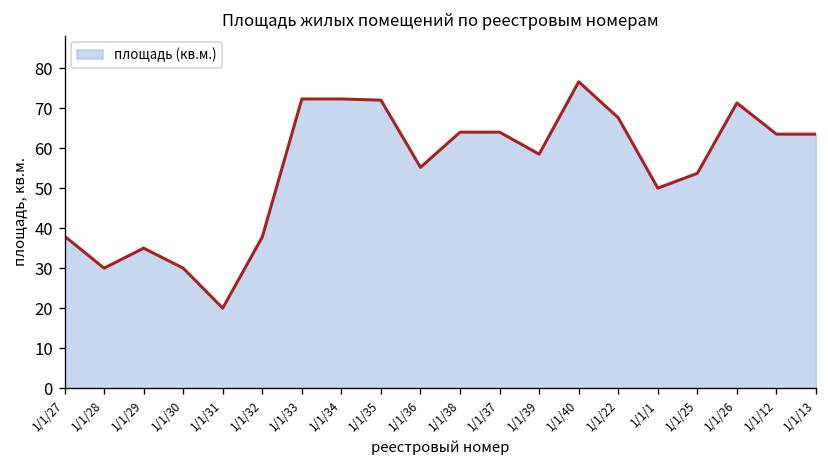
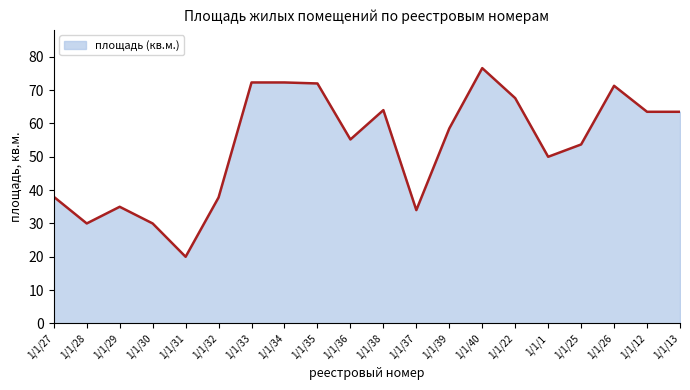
  {
    "1/1/27": 38,
    "1/1/28": 30,
    "1/1/29": 35,
    "1/1/30": 30,
    "1/1/31": 20,
    "1/1/32": 38,
    "1/1/33": 72,
    "1/1/34": 72,
    "1/1/35": 72,
    "1/1/36": 55,
    "1/1/38": 64,
-   "1/1/37": 64,
+   "1/1/37": 34,
    "1/1/39": 59,
    "1/1/40": 77,
    "1/1/22": 68,
    "1/1/1": 50,
    "1/1/25": 54,
    "1/1/26": 71,
    "1/1/12": 64,
    "1/1/13": 64
  }
